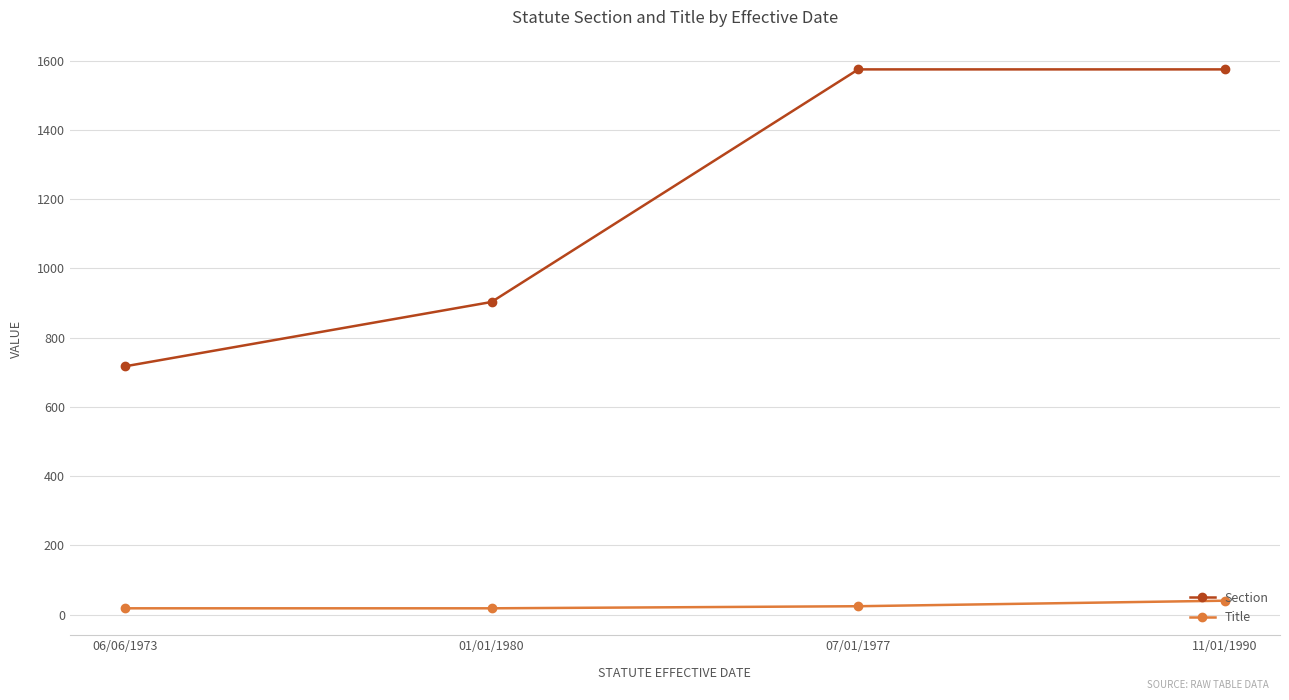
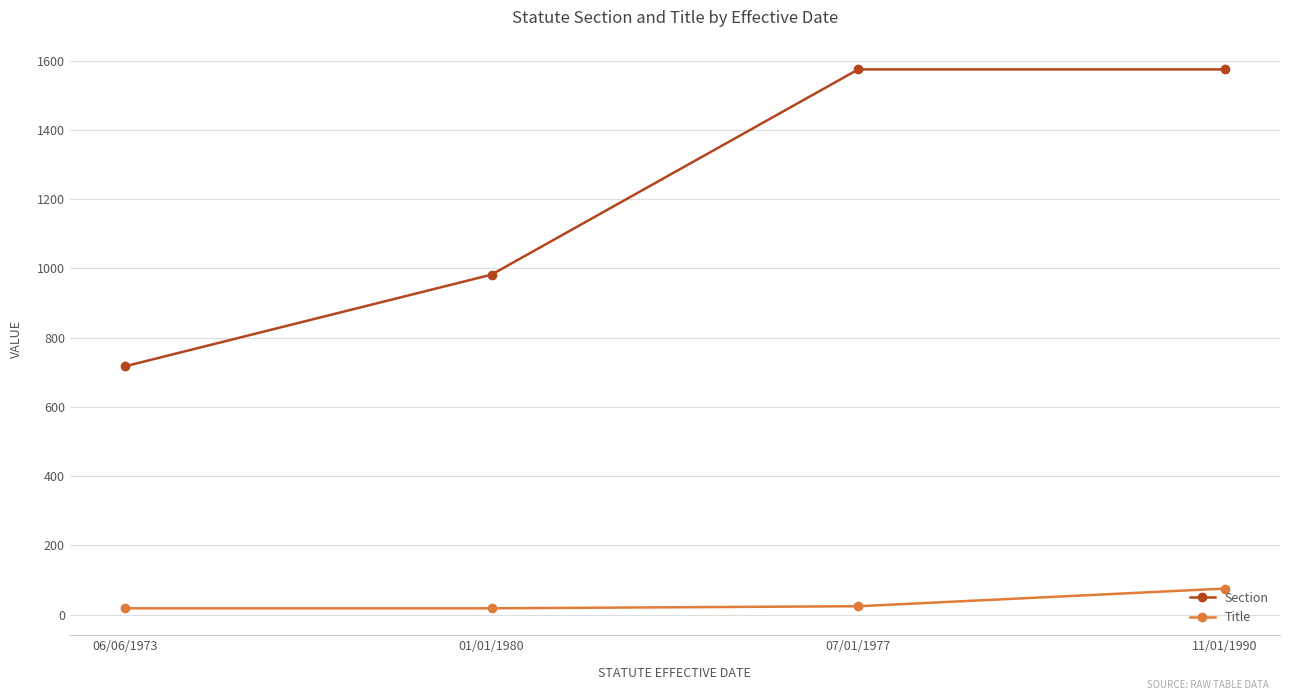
  {
    "Section": {
      "06/06/1973": 720,
-     "01/01/1980": 900,
+     "01/01/1980": 980,
      "07/01/1977": 1580,
      "11/01/1990": 1580
    },
    "Title": {
      "06/06/1973": 20,
      "01/01/1980": 20,
      "07/01/1977": 20,
-     "11/01/1990": 40
+     "11/01/1990": 80
    }
  }
